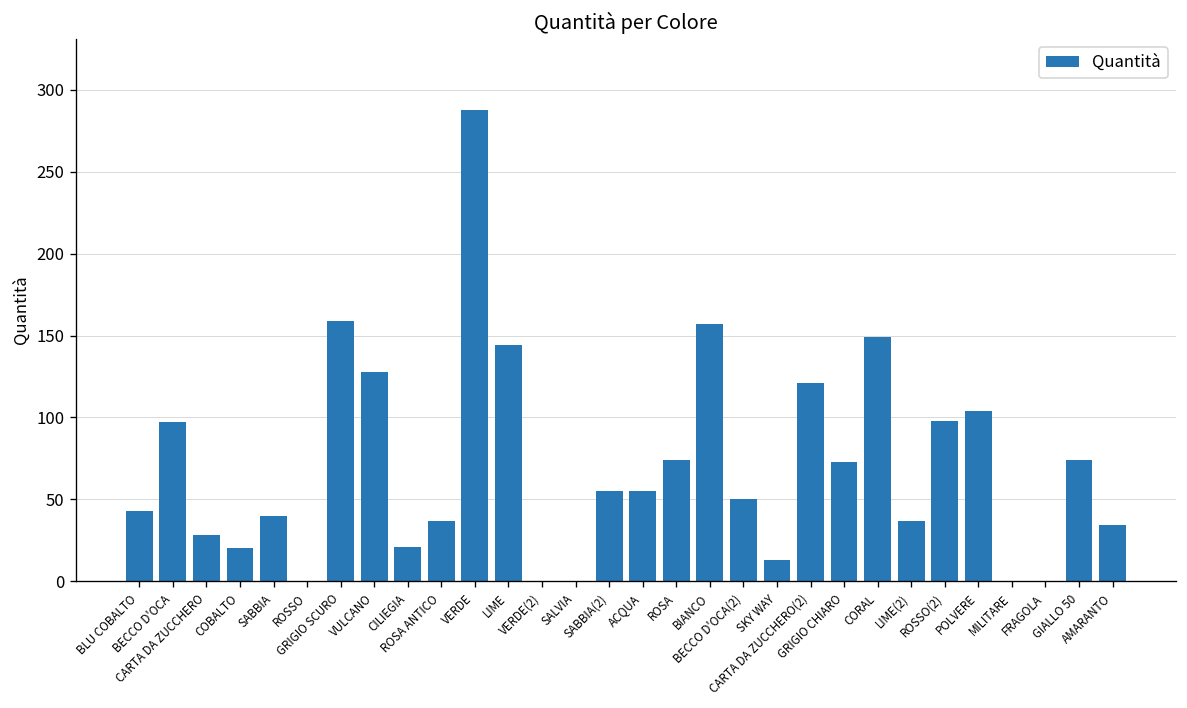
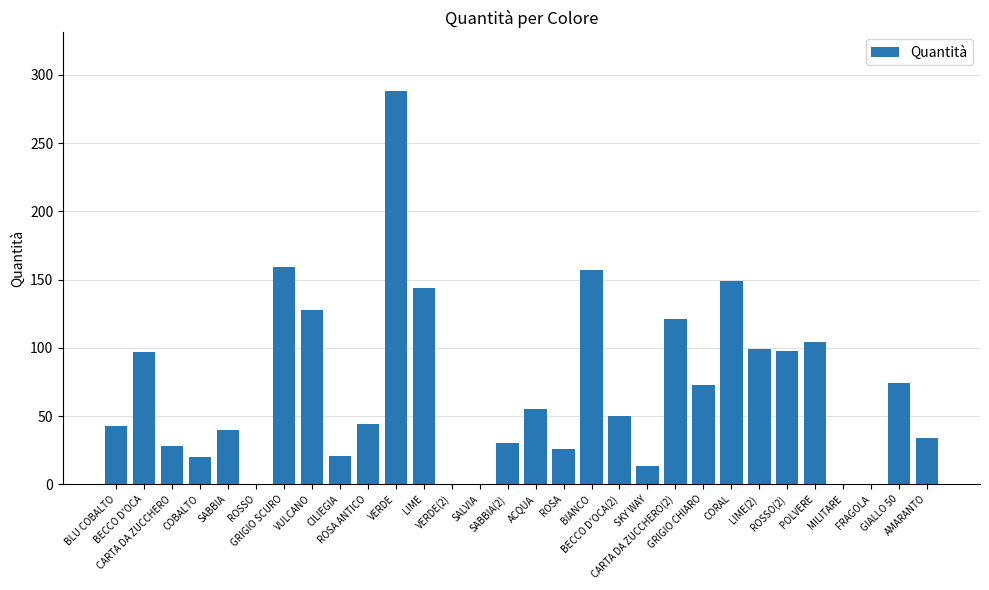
  {
    "BLU COBALTO": 43,
    "BECCO D'OCA": 97,
    "CARTA DA ZUCCHERO": 28,
    "COBALTO": 20,
    "SABBIA": 40,
    "ROSSO": 0,
    "GRIGIO SCURO": 159,
    "VULCANO": 128,
    "CILIEGIA": 21,
-   "ROSA ANTICO": 37,
+   "ROSA ANTICO": 44,
    "VERDE": 288,
    "LIME": 144,
    "VERDE(2)": 0,
    "SALVIA": 0,
-   "SABBIA(2)": 55,
+   "SABBIA(2)": 30,
    "ACQUA": 55,
-   "ROSA": 74,
+   "ROSA": 26,
    "BIANCO": 157,
    "BECCO D'OCA(2)": 50,
    "SKY WAY": 13,
    "CARTA DA ZUCCHERO(2)": 121,
    "GRIGIO CHIARO": 73,
    "CORAL": 149,
-   "LIME(2)": 37,
+   "LIME(2)": 99,
    "ROSSO(2)": 98,
    "POLVERE": 104,
    "MILITARE": 0,
    "FRAGOLA": 0,
    "GIALLO 50": 74,
    "AMARANTO": 34
  }
